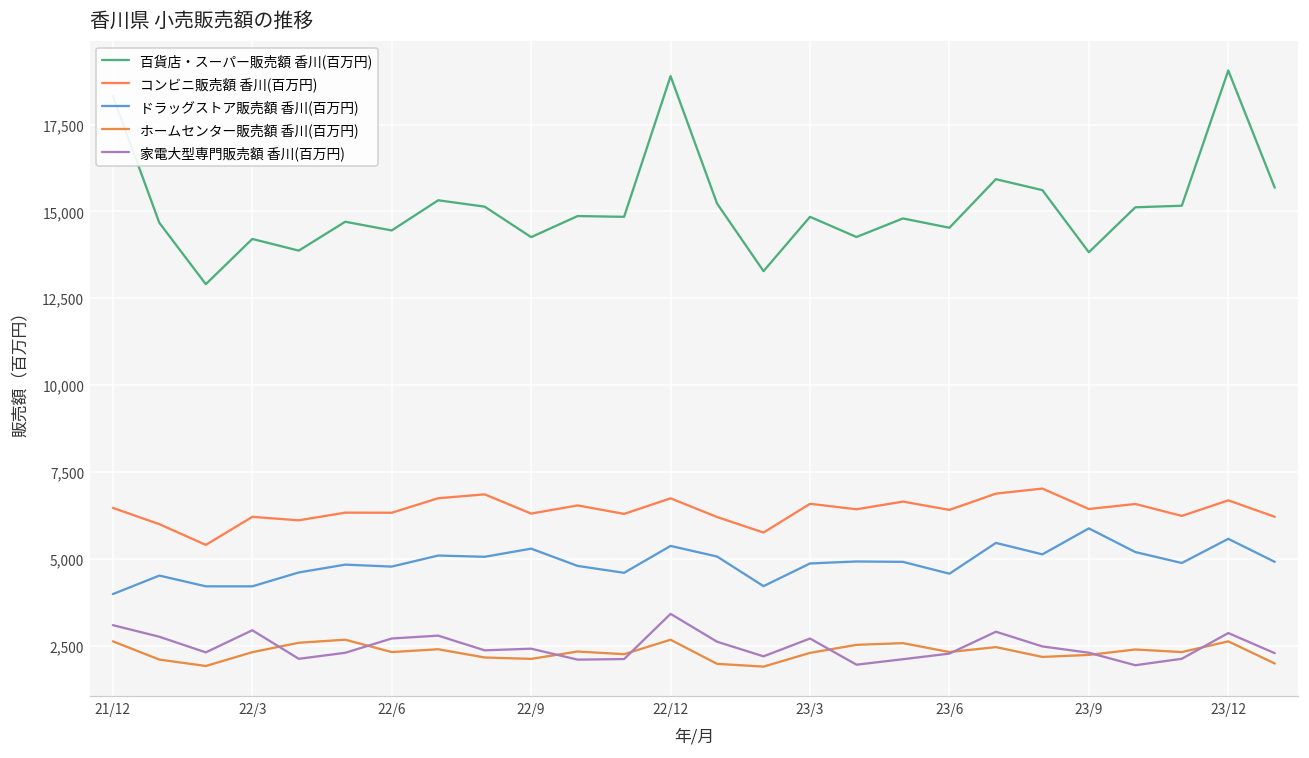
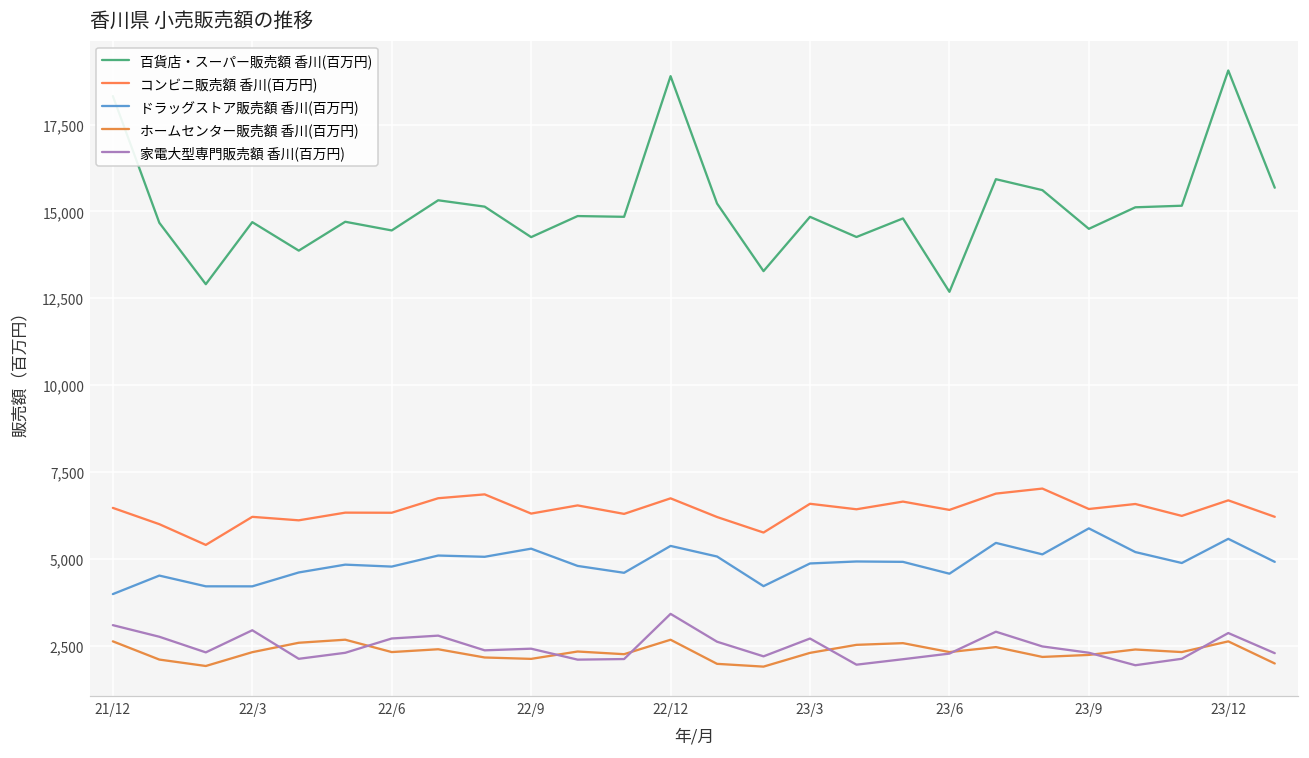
  {
    "百貨店・スーパー販売額 香川(百万円)": {
-     "22/3": "14,200",
+     "22/3": "14,700",
      "22/6": "14,500",
      "22/9": "14,300",
      "22/12": "18,900",
      "23/3": "14,800",
-     "23/6": "14,500",
-     "23/9": "13,800",
+     "23/6": "12,700",
+     "23/9": "14,500",
      "23/12": "19,100"
    },
    "ドラッグストア販売額 香川(百万円)": {
      "21/12": "4,000",
      "22/3": "4,200",
      "22/6": "4,800",
      "22/9": "5,300",
      "22/12": "5,400",
      "23/3": "4,900",
      "23/6": "4,600",
      "23/9": "5,900",
      "23/12": "5,600"
    },
    "家電大型専門販売額 香川(百万円)": {
      "21/12": "3,100",
      "22/3": "2,900",
      "22/6": "2,700",
      "22/9": "2,400",
      "22/12": "3,400",
      "23/3": "2,700",
      "23/12": "2,900"
    }
  }
